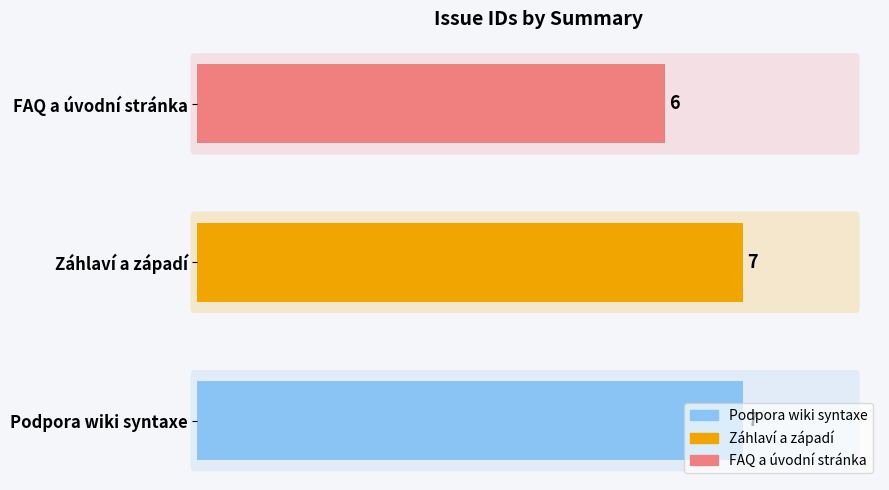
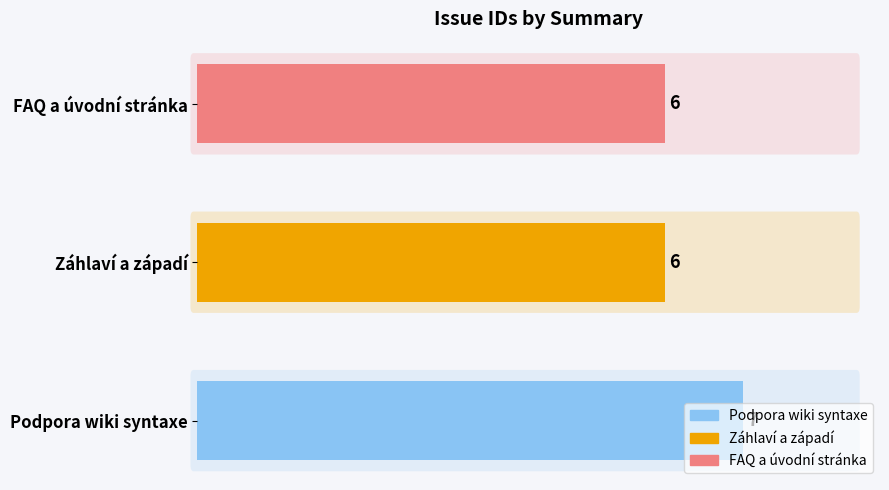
  {
    "FAQ a úvodní stránka": 6,
-   "Záhlaví a západí": 7
+   "Záhlaví a západí": 6
  }
